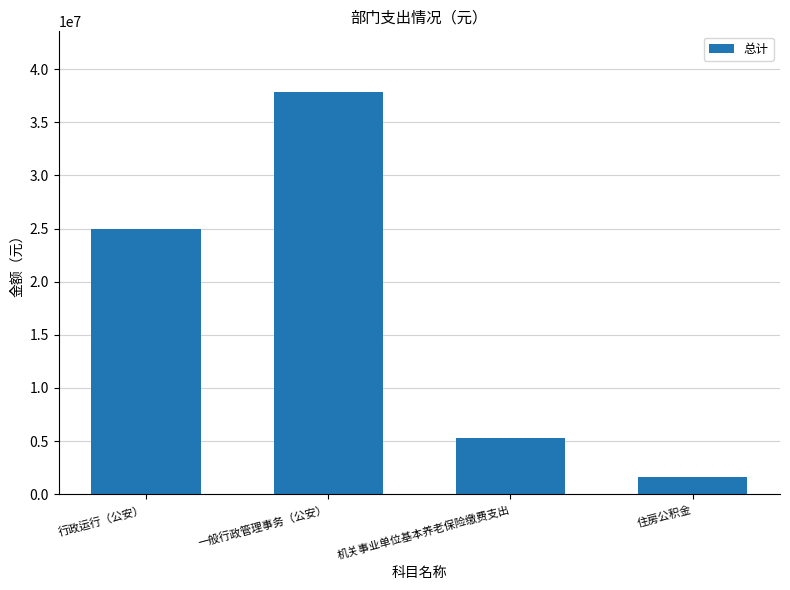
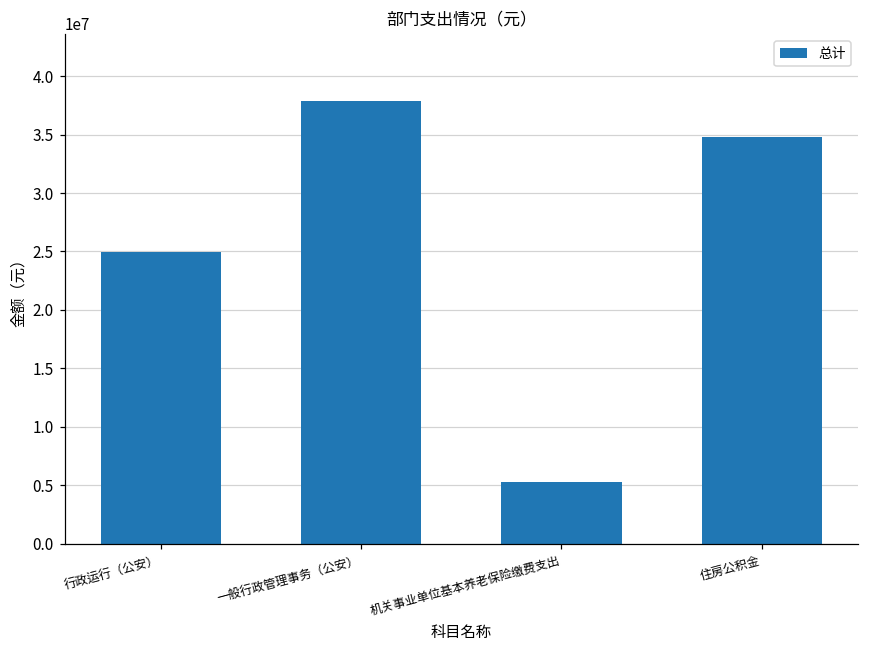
  {
    "行政运行（公安）": 24900000,
    "一般行政管理事务（公安）": 37900000,
    "机关事业单位基本养老保险缴费支出": 5300000,
-   "住房公积金": 1600000
+   "住房公积金": 34800000
  }
